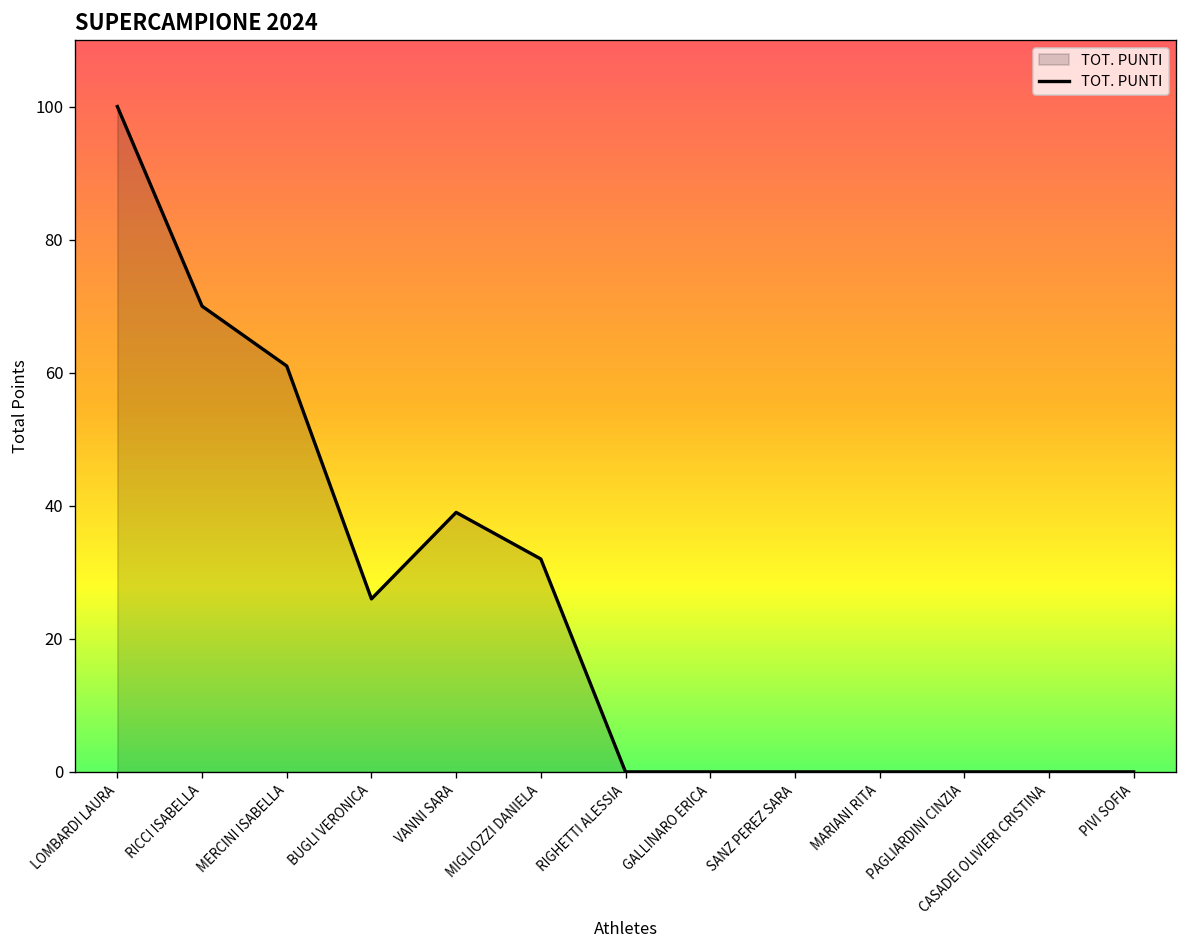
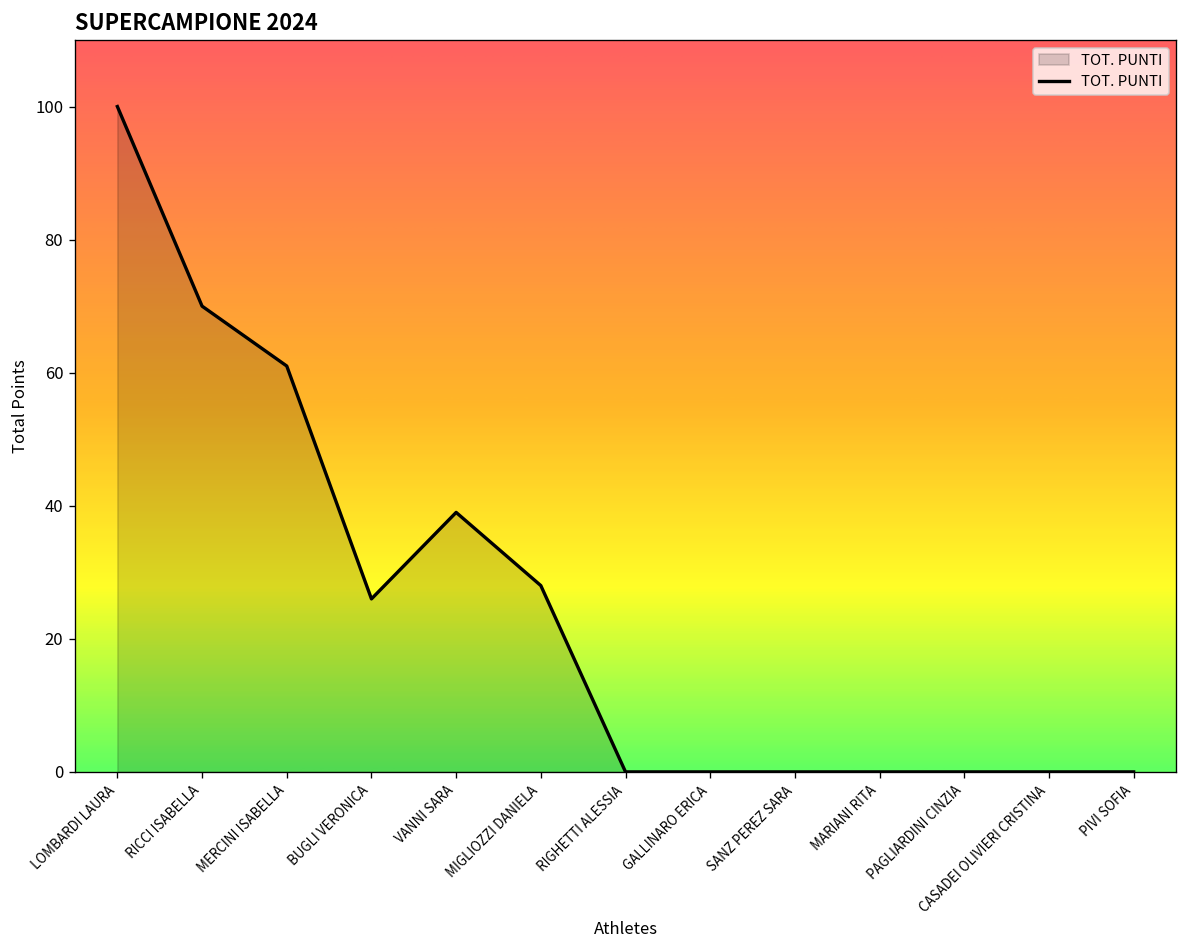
  {
    "LOMBARDI LAURA": 100,
    "RICCI ISABELLA": 70,
    "MERCINI ISABELLA": 61,
    "BUGLI VERONICA": 26,
    "VANNI SARA": 39,
-   "MIGLIOZZI DANIELA": 32,
+   "MIGLIOZZI DANIELA": 28,
    "RIGHETTI ALESSIA": 0,
    "GALLINARO ERICA": 0,
    "SANZ PEREZ SARA": 0,
    "MARIANI RITA": 0,
    "PAGLIARDINI CINZIA": 0,
    "CASADEI OLIVIERI CRISTINA": 0,
    "PIVI SOFIA": 0
  }
